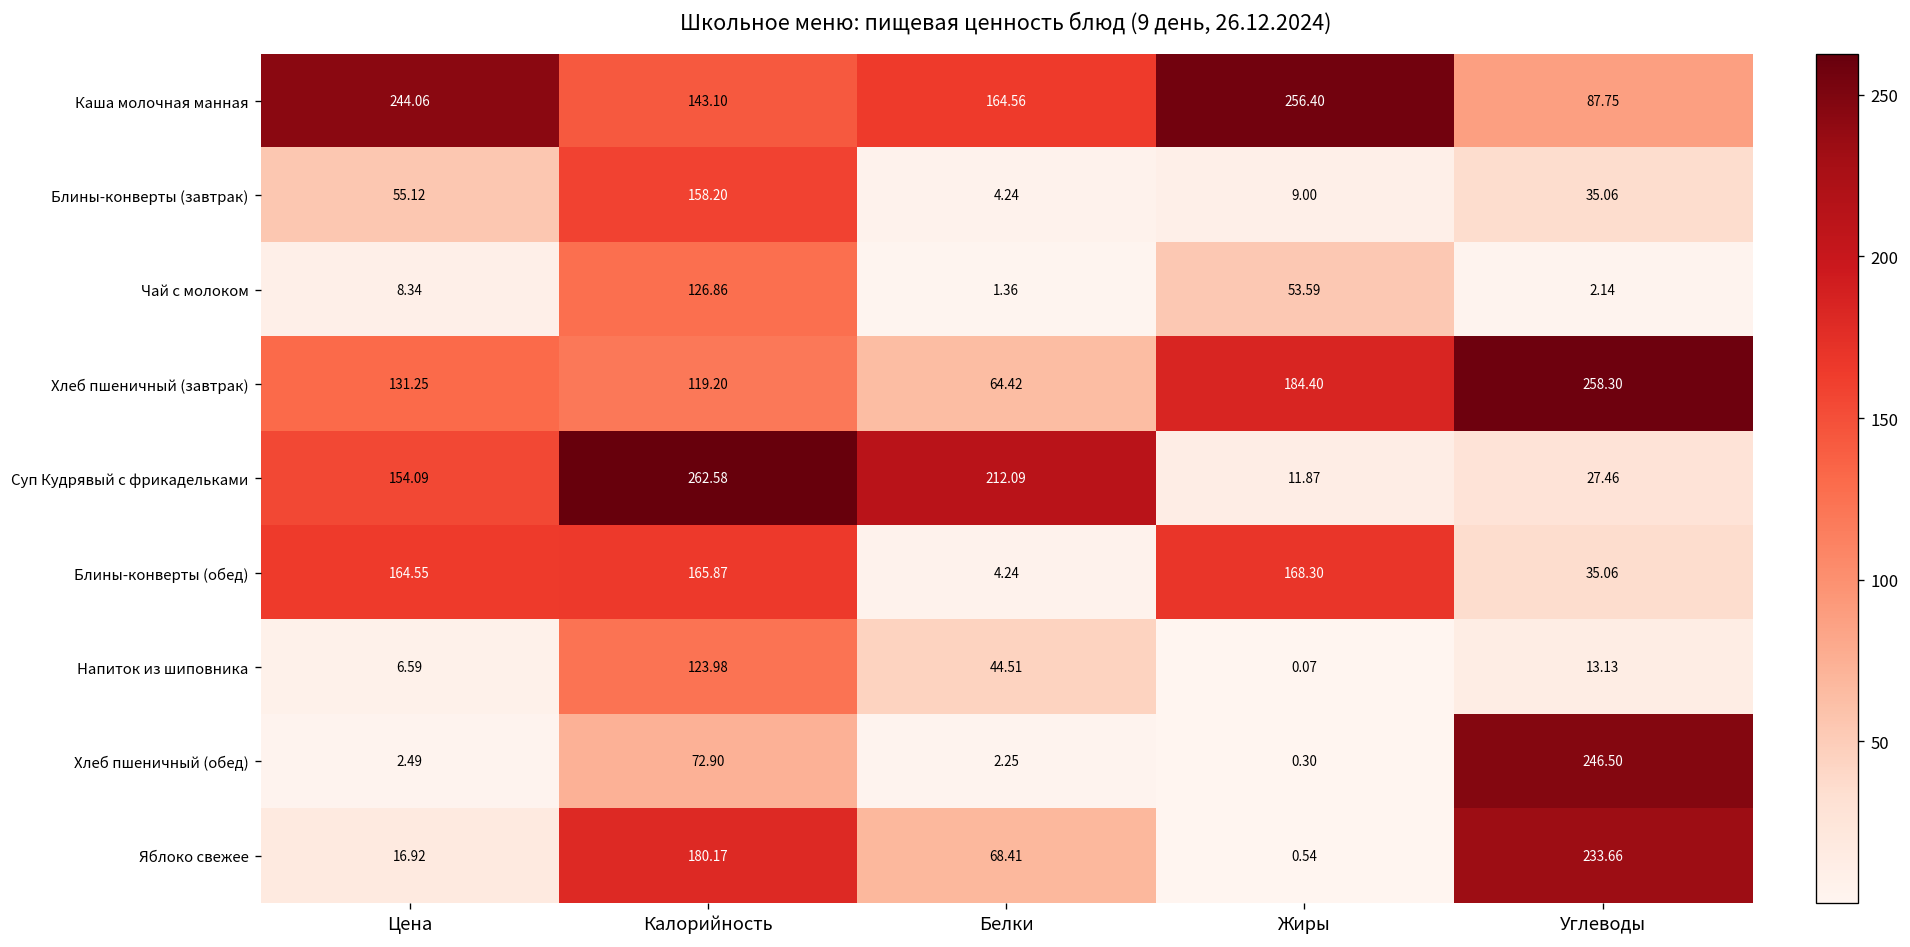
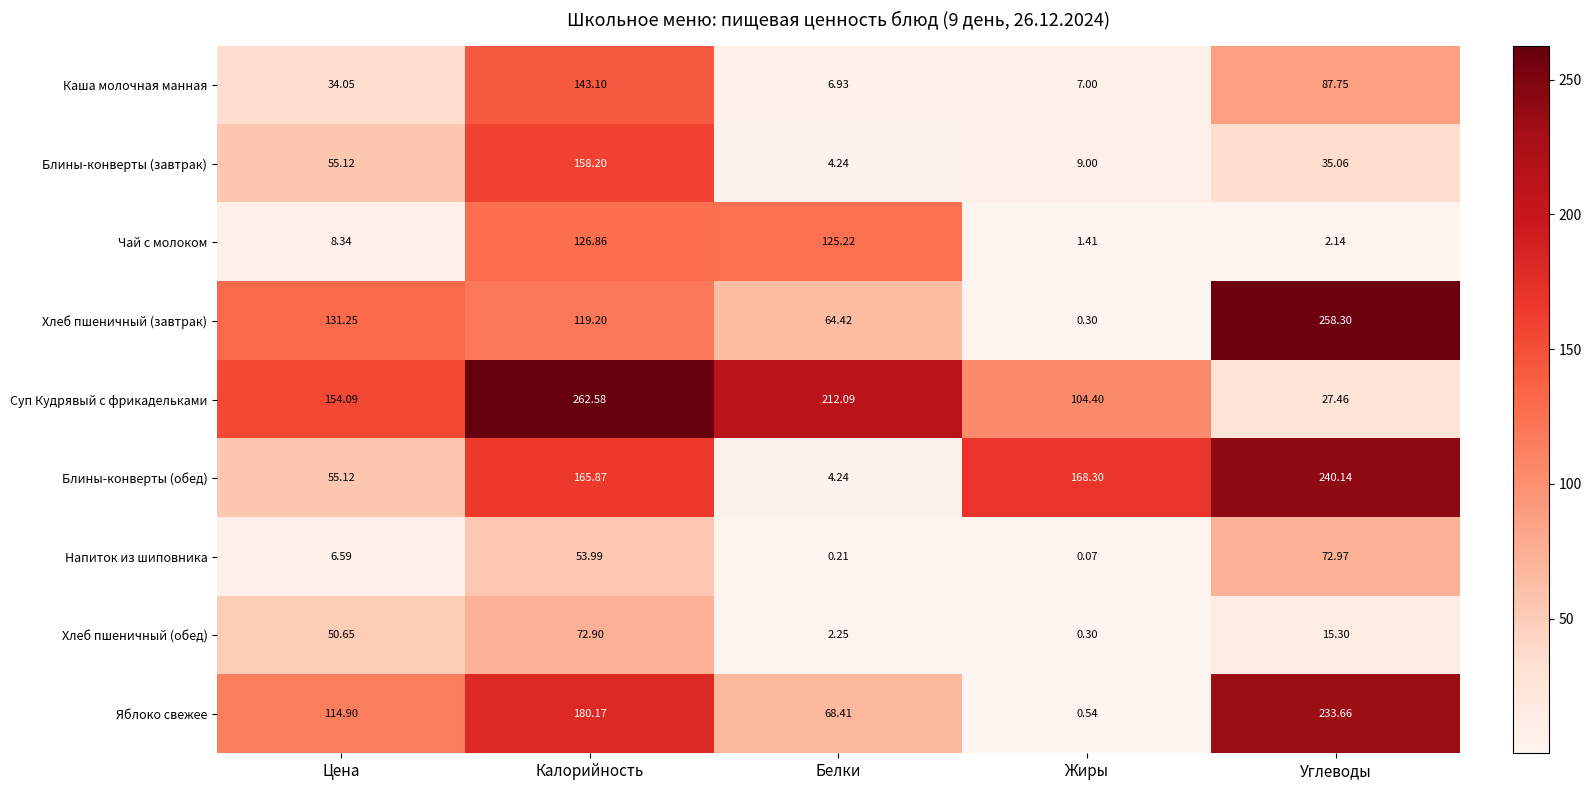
  {
    "Каша молочная манная": {
-     "Цена": 244.06,
+     "Цена": 34.05,
      "Калорийность": 143.10,
-     "Белки": 164.56,
-     "Жиры": 256.40,
+     "Белки": 6.93,
+     "Жиры": 7.00,
      "Углеводы": 87.75
    },
    "Блины-конверты (завтрак)": {
      "Цена": 55.12,
      "Калорийность": 158.20,
      "Белки": 4.24,
      "Жиры": 9.00,
      "Углеводы": 35.06
    },
    "Чай с молоком": {
      "Цена": 8.34,
      "Калорийность": 126.86,
-     "Белки": 1.36,
-     "Жиры": 53.59,
+     "Белки": 125.22,
+     "Жиры": 1.41,
      "Углеводы": 2.14
    },
    "Хлеб пшеничный (завтрак)": {
      "Цена": 131.25,
      "Калорийность": 119.20,
      "Белки": 64.42,
-     "Жиры": 184.40,
+     "Жиры": 0.30,
      "Углеводы": 258.30
    },
    "Суп Кудрявый с фрикадельками": {
      "Цена": 154.09,
      "Калорийность": 262.58,
      "Белки": 212.09,
-     "Жиры": 11.87,
+     "Жиры": 104.40,
      "Углеводы": 27.46
    },
    "Блины-конверты (обед)": {
-     "Цена": 164.55,
+     "Цена": 55.12,
      "Калорийность": 165.87,
      "Белки": 4.24,
      "Жиры": 168.30,
-     "Углеводы": 35.06
+     "Углеводы": 240.14
    },
    "Напиток из шиповника": {
      "Цена": 6.59,
-     "Калорийность": 123.98,
-     "Белки": 44.51,
+     "Калорийность": 53.99,
+     "Белки": 0.21,
      "Жиры": 0.07,
-     "Углеводы": 13.13
+     "Углеводы": 72.97
    },
    "Хлеб пшеничный (обед)": {
-     "Цена": 2.49,
+     "Цена": 50.65,
      "Калорийность": 72.90,
      "Белки": 2.25,
      "Жиры": 0.30,
-     "Углеводы": 246.50
+     "Углеводы": 15.30
    },
    "Яблоко свежее": {
-     "Цена": 16.92,
+     "Цена": 114.90,
      "Калорийность": 180.17,
      "Белки": 68.41,
      "Жиры": 0.54,
      "Углеводы": 233.66
    }
  }
